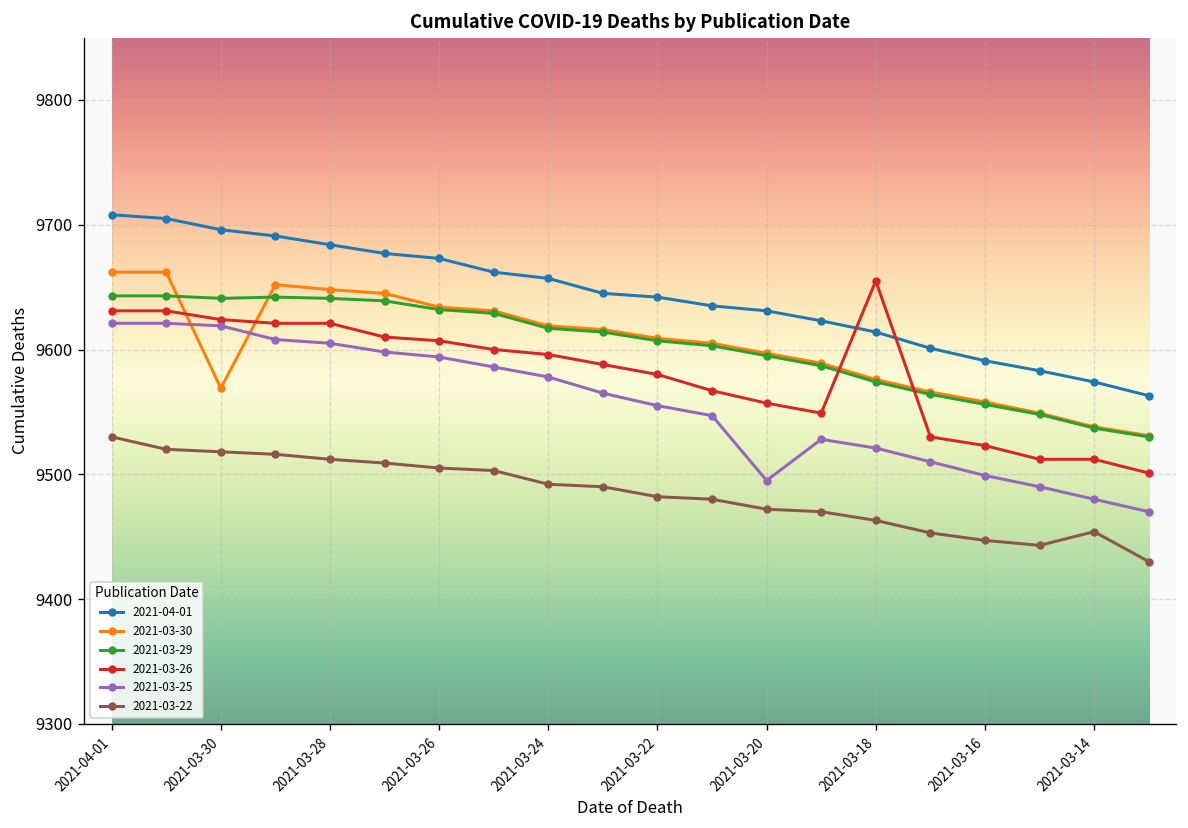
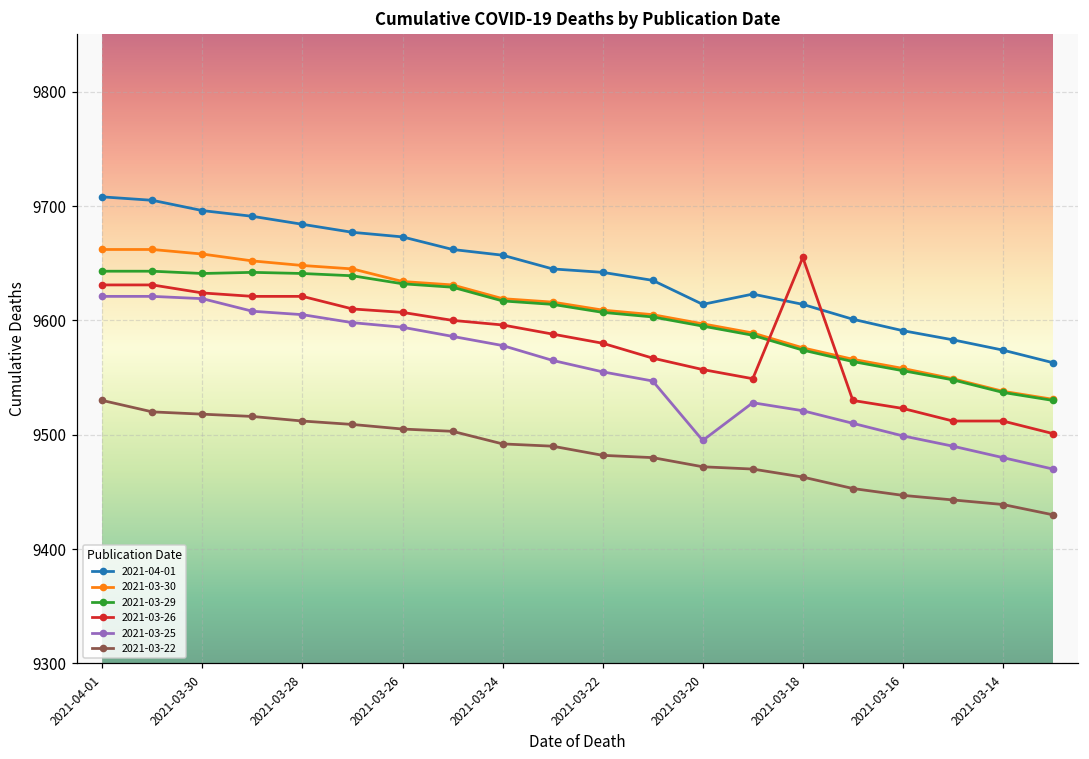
  {
    "2021-04-01": {
      "2021-04-01": 9708,
      "2021-03-30": 9696,
      "2021-03-28": 9684,
      "2021-03-26": 9673,
      "2021-03-24": 9657,
      "2021-03-22": 9642,
-     "2021-03-20": 9631,
+     "2021-03-20": 9614,
      "2021-03-18": 9614,
      "2021-03-16": 9591,
      "2021-03-14": 9574
    },
    "2021-03-30": {
      "2021-04-01": 9662,
-     "2021-03-30": 9569,
+     "2021-03-30": 9658,
      "2021-03-28": 9648
    },
    "2021-03-29": {
      "2021-04-01": 9643,
      "2021-03-30": 9641,
      "2021-03-28": 9641
    },
    "2021-03-26": {
      "2021-04-01": 9631,
      "2021-03-30": 9624,
      "2021-03-28": 9621,
      "2021-03-26": 9607,
      "2021-03-24": 9596,
      "2021-03-22": 9580,
      "2021-03-20": 9557,
      "2021-03-18": 9655,
      "2021-03-16": 9523,
      "2021-03-14": 9512
    },
    "2021-03-25": {
      "2021-04-01": 9621,
      "2021-03-30": 9619,
      "2021-03-28": 9605,
      "2021-03-26": 9594,
      "2021-03-24": 9578,
      "2021-03-22": 9555,
      "2021-03-20": 9495,
      "2021-03-18": 9521,
      "2021-03-16": 9499,
      "2021-03-14": 9480
    },
    "2021-03-22": {
      "2021-04-01": 9530,
      "2021-03-30": 9518,
      "2021-03-28": 9512,
      "2021-03-26": 9505,
      "2021-03-24": 9492,
      "2021-03-22": 9482,
      "2021-03-20": 9472,
      "2021-03-18": 9463,
      "2021-03-16": 9447,
-     "2021-03-14": 9454
+     "2021-03-14": 9439
    }
  }
